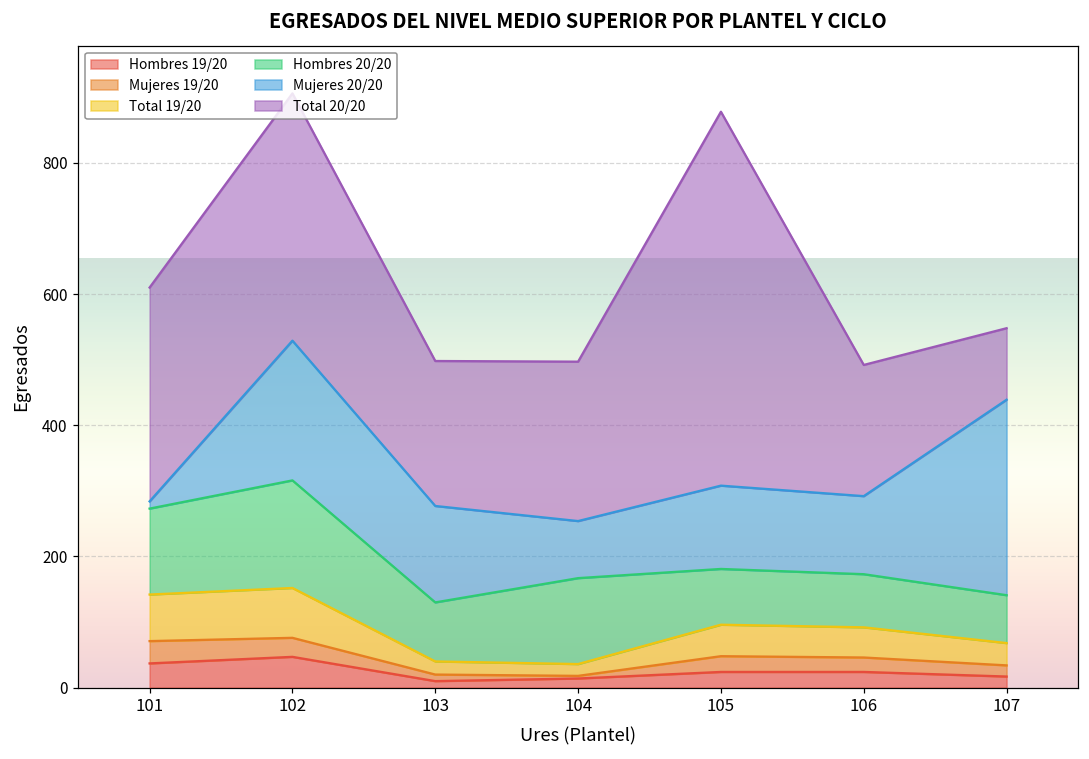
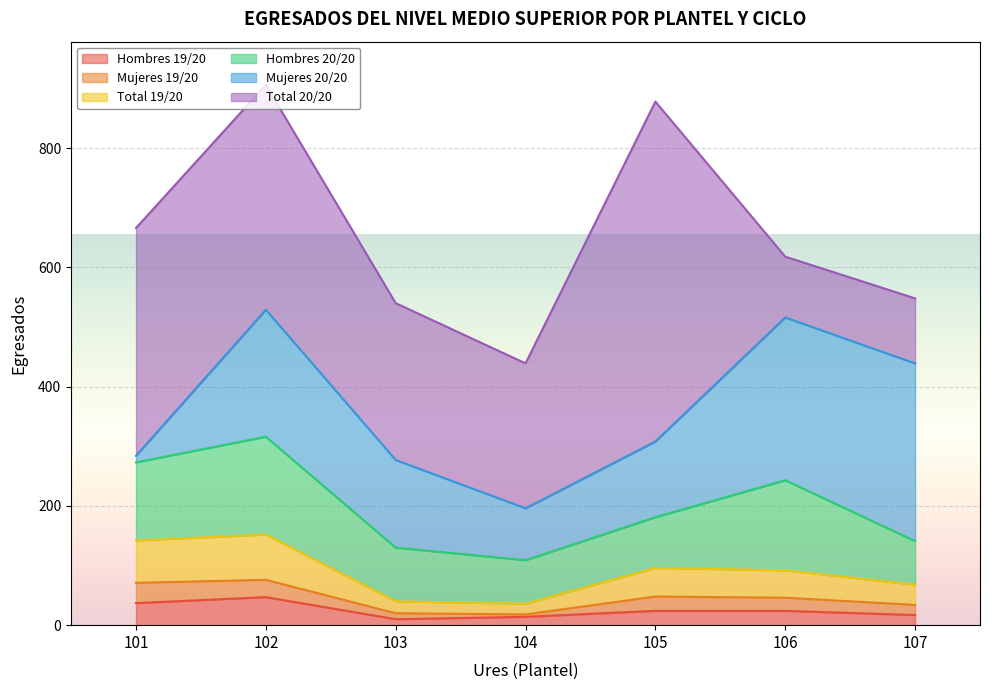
  {
    "Total 19/20": {
      "101": 70,
      "102": 80,
      "103": 20,
      "104": 20,
      "105": 50,
      "106": 50,
      "107": 30
    },
    "Hombres 20/20": {
      "101": 130,
      "102": 160,
      "103": 90,
-     "104": 130,
+     "104": 70,
      "105": 90,
-     "106": 80,
+     "106": 150,
      "107": 70
    },
    "Mujeres 20/20": {
      "101": 10,
      "102": 210,
      "103": 150,
      "104": 90,
      "105": 130,
-     "106": 120,
+     "106": 270,
      "107": 300
    },
    "Total 20/20": {
-     "101": 330,
-     "103": 220,
+     "101": 380,
+     "103": 260,
      "104": 240,
      "105": 570,
-     "106": 200,
+     "106": 100,
      "107": 110
    }
  }
